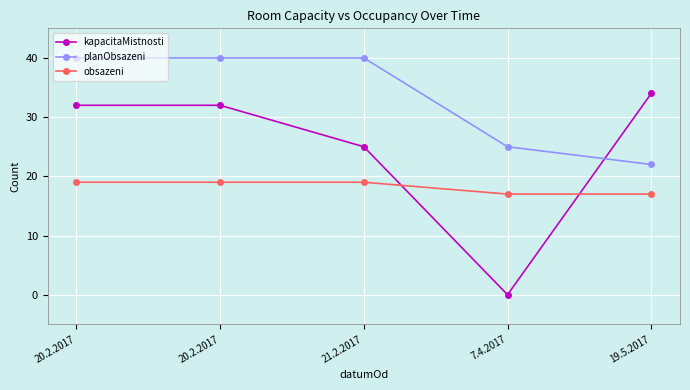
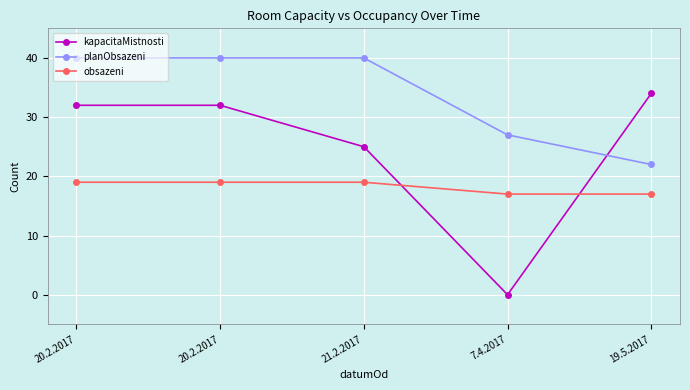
  {
    "kapacitaMistnosti": {
      "21.2.2017": 25,
      "7.4.2017": 0,
      "19.5.2017": 34
    },
    "planObsazeni": {
      "21.2.2017": 40,
-     "7.4.2017": 25,
+     "7.4.2017": 27,
      "19.5.2017": 22
    },
    "obsazeni": {
      "21.2.2017": 19,
      "7.4.2017": 17,
      "19.5.2017": 17
    }
  }
